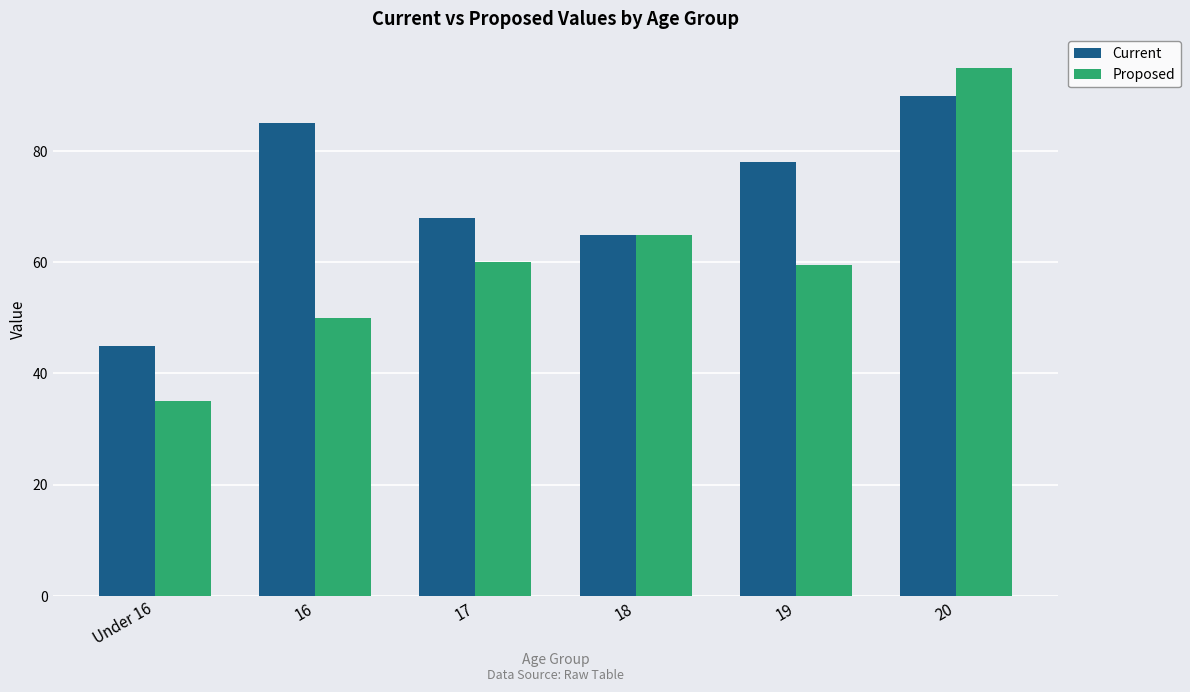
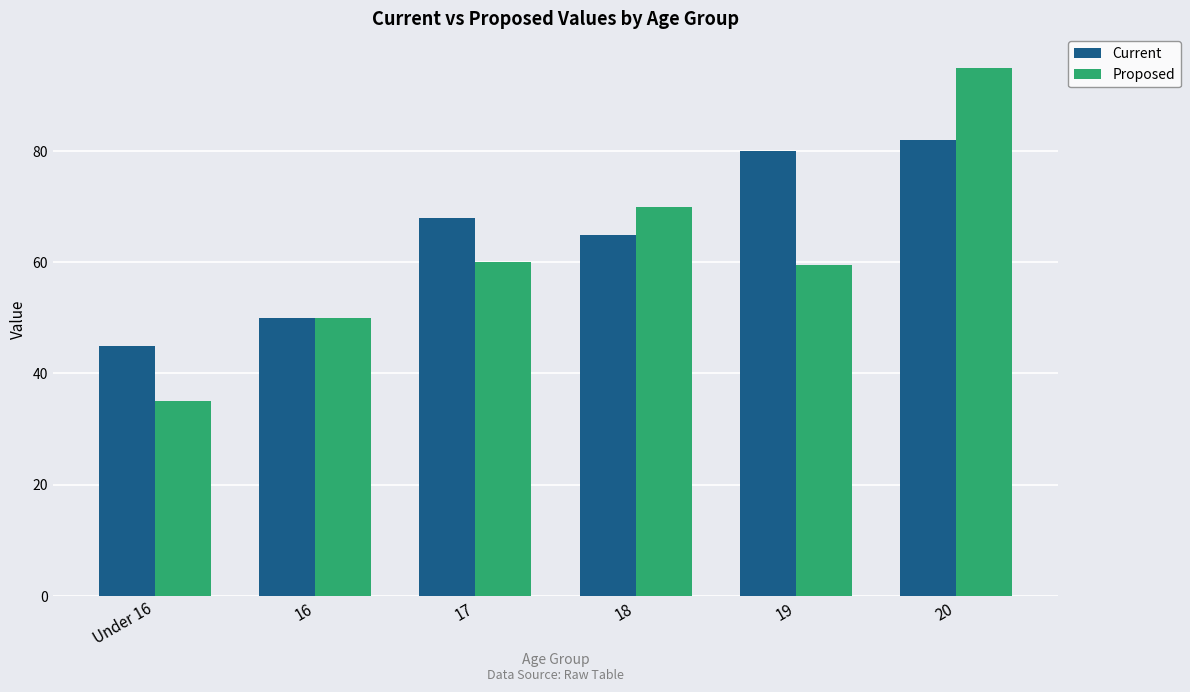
  {
    "Current": {
      "Under 16": 45,
-     "16": 85,
+     "16": 50,
      "17": 68,
      "18": 65,
-     "19": 78,
-     "20": 90
+     "19": 80,
+     "20": 82
    },
    "Proposed": {
      "Under 16": 35,
      "16": 50,
      "17": 60,
-     "18": 65,
+     "18": 70,
      "19": 59,
      "20": 95
    }
  }
